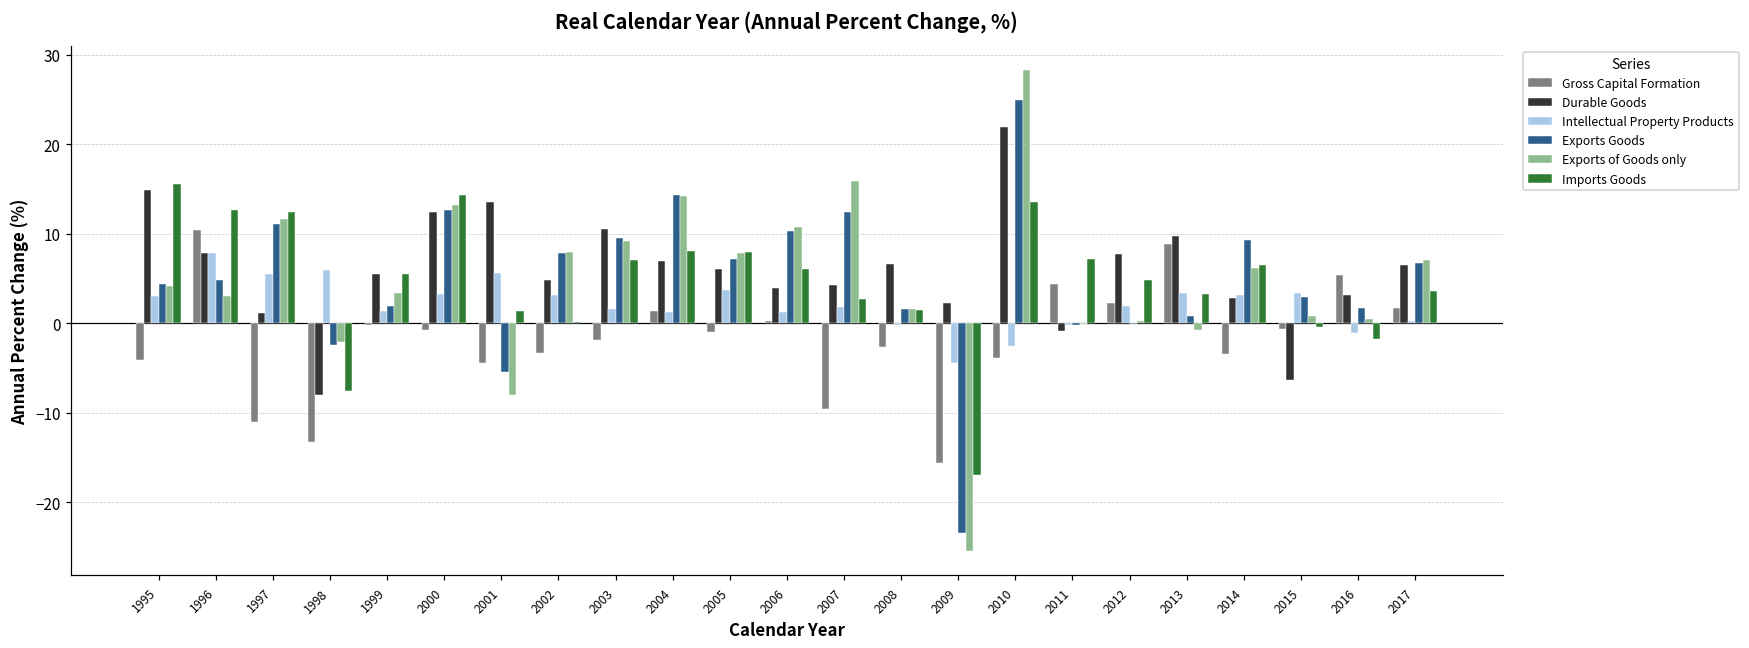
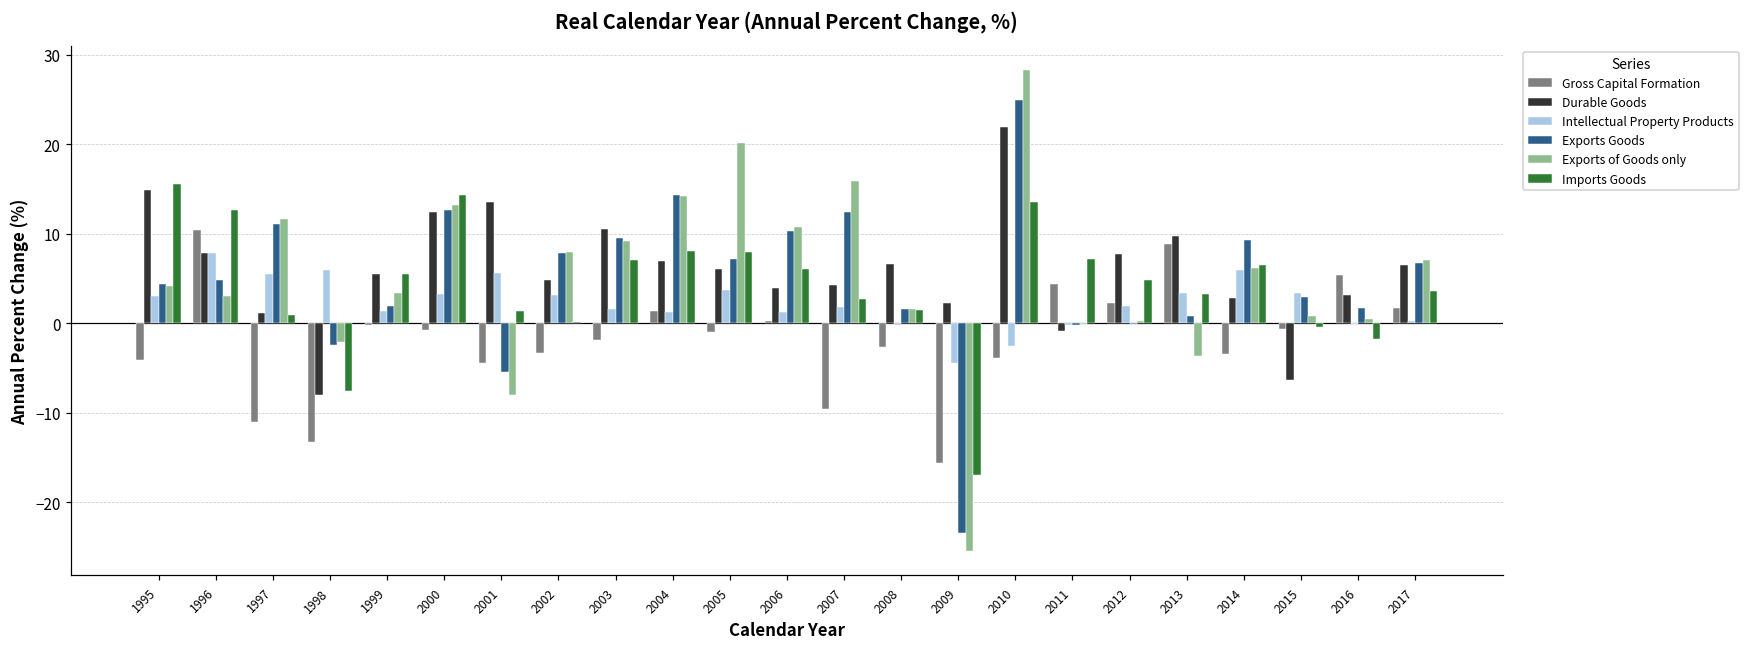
  {
    "Gross Capital Formation": {
      "1995": -4,
      "1996": 10,
      "1997": -11,
      "1998": -13,
      "2000": -1,
      "2001": -5,
      "2002": -3,
      "2003": -2,
      "2004": 1,
      "2005": -1,
      "2007": -10,
      "2008": -3,
      "2009": -16,
      "2010": -4,
      "2011": 4,
      "2012": 2,
      "2013": 9,
      "2014": -3,
      "2015": -1,
      "2016": 5,
      "2017": 2
    },
    "Durable Goods": {
      "1995": 15,
      "1996": 8,
      "1997": 1,
      "1998": -8,
      "1999": 6,
      "2000": 12,
      "2001": 14,
      "2002": 5,
      "2003": 11,
      "2004": 7,
      "2005": 6,
      "2006": 4,
      "2007": 4,
      "2008": 7,
      "2009": 2,
      "2010": 22,
      "2011": -1,
      "2012": 8,
      "2013": 10,
      "2014": 3,
      "2015": -6,
      "2016": 3,
      "2017": 7
    },
    "Intellectual Property Products": {
      "1995": 3,
      "1996": 8,
      "1997": 6,
      "1998": 6,
      "1999": 1,
      "2000": 3,
      "2001": 6,
      "2002": 3,
      "2003": 2,
      "2004": 1,
      "2005": 4,
      "2006": 1,
      "2007": 2,
      "2009": -4,
      "2010": -3,
      "2012": 2,
      "2013": 3,
-     "2014": 3,
+     "2014": 6,
      "2015": 3,
-     "2016": -1
+     "2016": 0
    },
    "Exports Goods": {
      "1995": 4,
      "1996": 5,
      "1997": 11,
      "1998": -2,
      "1999": 2,
      "2000": 13,
      "2001": -6,
      "2002": 8,
      "2003": 10,
      "2004": 14,
      "2005": 7,
      "2006": 10,
      "2007": 12,
      "2008": 2,
      "2009": -23,
      "2010": 25,
      "2013": 1,
      "2014": 9,
      "2015": 3,
      "2016": 2,
      "2017": 7
    },
    "Exports of Goods only": {
      "1995": 4,
      "1996": 3,
      "1997": 12,
      "1998": -2,
      "1999": 3,
      "2000": 13,
      "2001": -8,
      "2002": 8,
      "2003": 9,
      "2004": 14,
-     "2005": 8,
+     "2005": 20,
      "2006": 11,
      "2007": 16,
      "2008": 2,
      "2009": -26,
      "2010": 28,
-     "2013": -1,
+     "2013": -4,
      "2014": 6,
      "2015": 1,
      "2016": 1,
      "2017": 7
    },
    "Imports Goods": {
      "1995": 16,
      "1996": 13,
-     "1997": 12,
+     "1997": 1,
      "1998": -8,
      "1999": 6,
      "2000": 14,
      "2001": 1,
      "2003": 7,
      "2004": 8,
      "2005": 8,
      "2006": 6,
      "2007": 3,
      "2008": 2,
      "2009": -17,
      "2010": 14,
      "2011": 7,
      "2012": 5,
      "2013": 3,
      "2014": 7,
      "2015": 0,
      "2016": -2,
      "2017": 4
    }
  }
